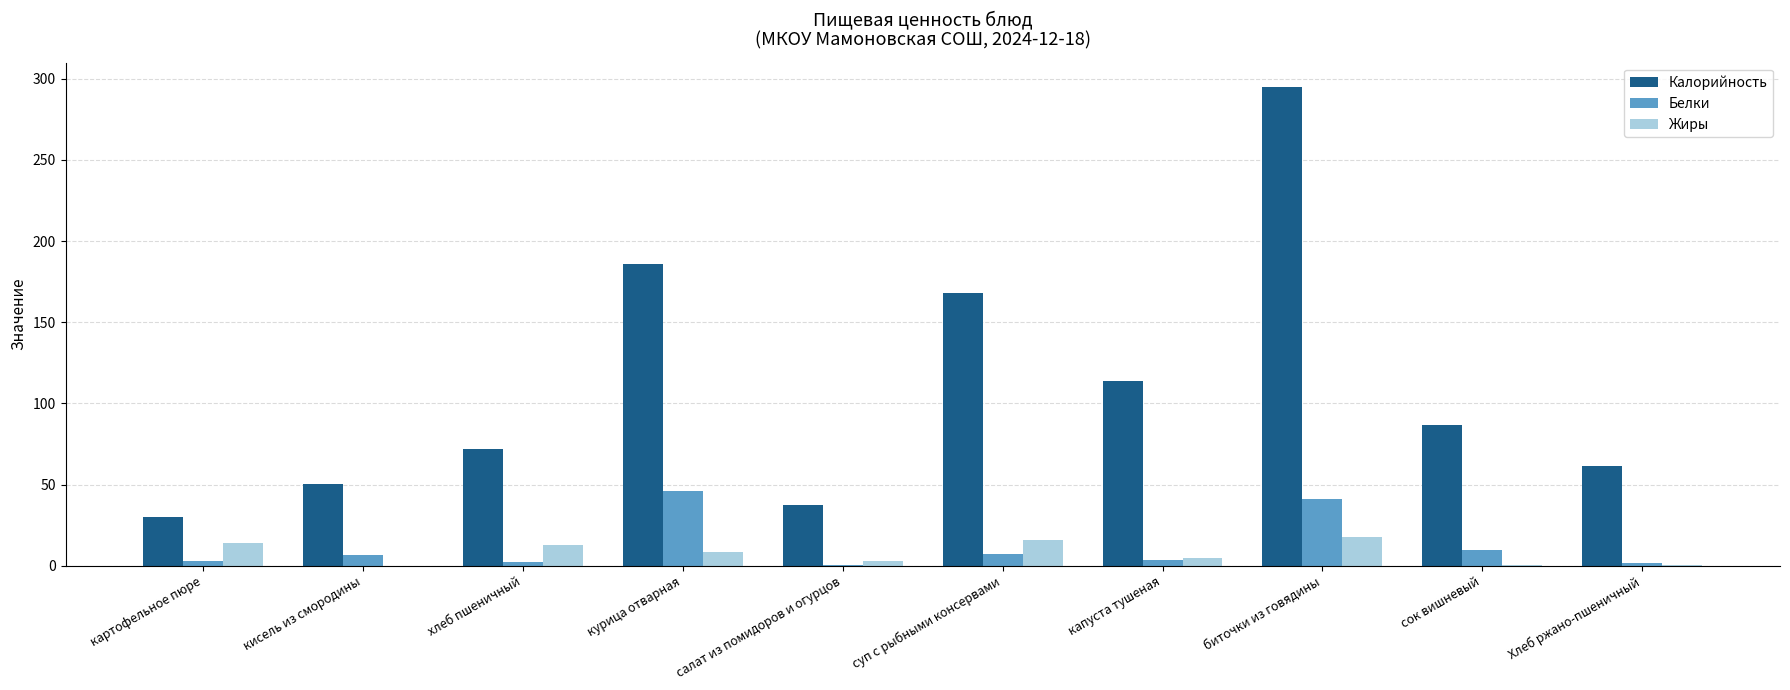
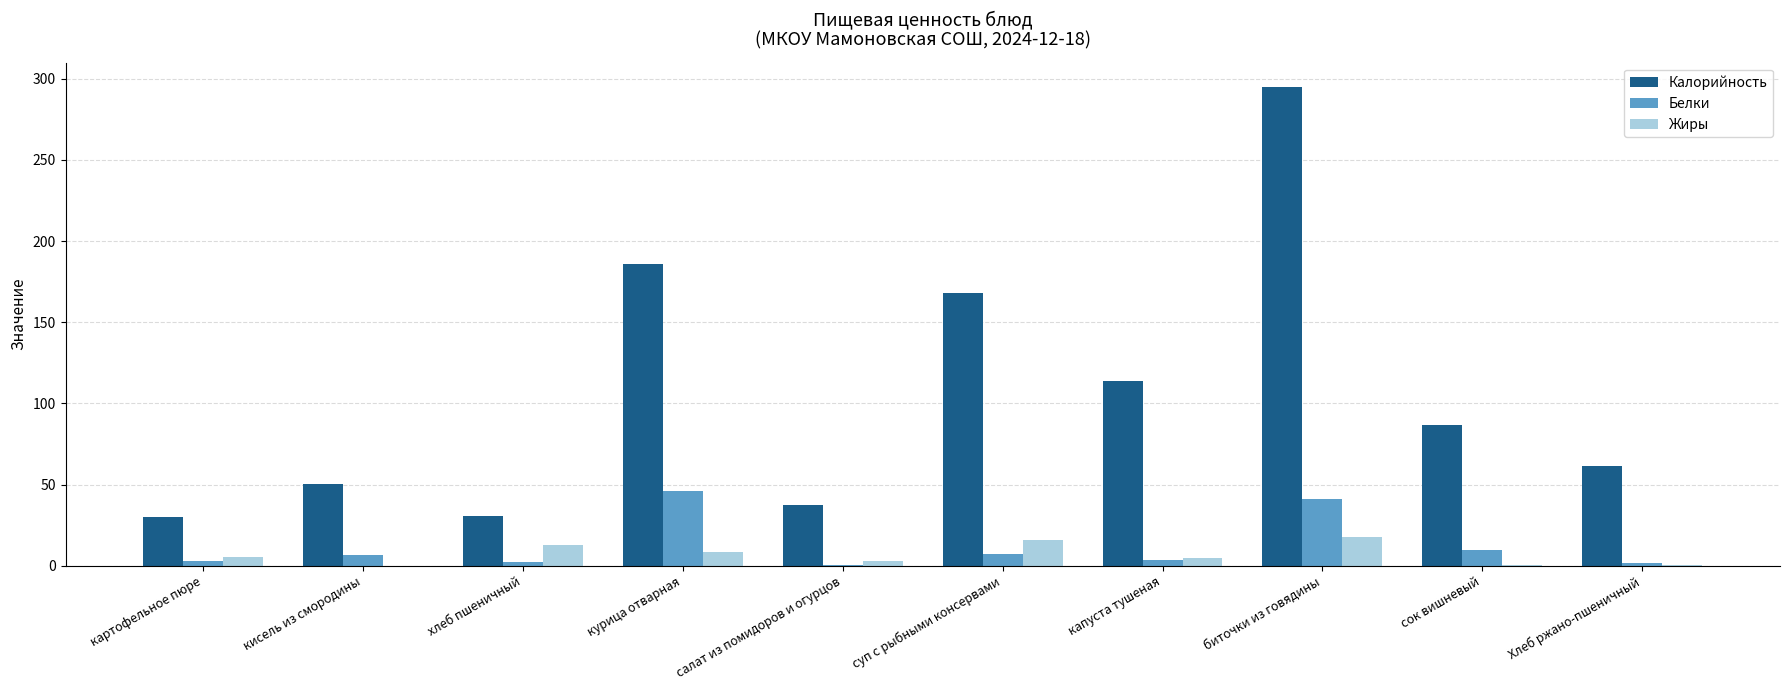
  {
    "Калорийность": {
      "картофельное пюре": 30,
      "кисель из смородины": 51,
-     "хлеб пшеничный": 72,
+     "хлеб пшеничный": 31,
      "курица отварная": 186,
      "салат из помидоров и огурцов": 38,
      "суп с рыбными консервами": 168,
      "капуста тушеная": 114,
      "биточки из говядины": 295,
      "сок вишневый": 87,
      "Хлеб ржано-пшеничный": 61
    },
    "Белки": {
      "картофельное пюре": 3,
      "кисель из смородины": 7,
      "хлеб пшеничный": 2,
      "курица отварная": 46,
      "суп с рыбными консервами": 7,
      "капуста тушеная": 4,
      "биточки из говядины": 41,
      "сок вишневый": 10
    },
    "Жиры": {
-     "картофельное пюре": 14,
+     "картофельное пюре": 5,
      "хлеб пшеничный": 13,
      "курица отварная": 8,
      "салат из помидоров и огурцов": 3,
      "суп с рыбными консервами": 16,
      "капуста тушеная": 5,
      "биточки из говядины": 17
    }
  }
